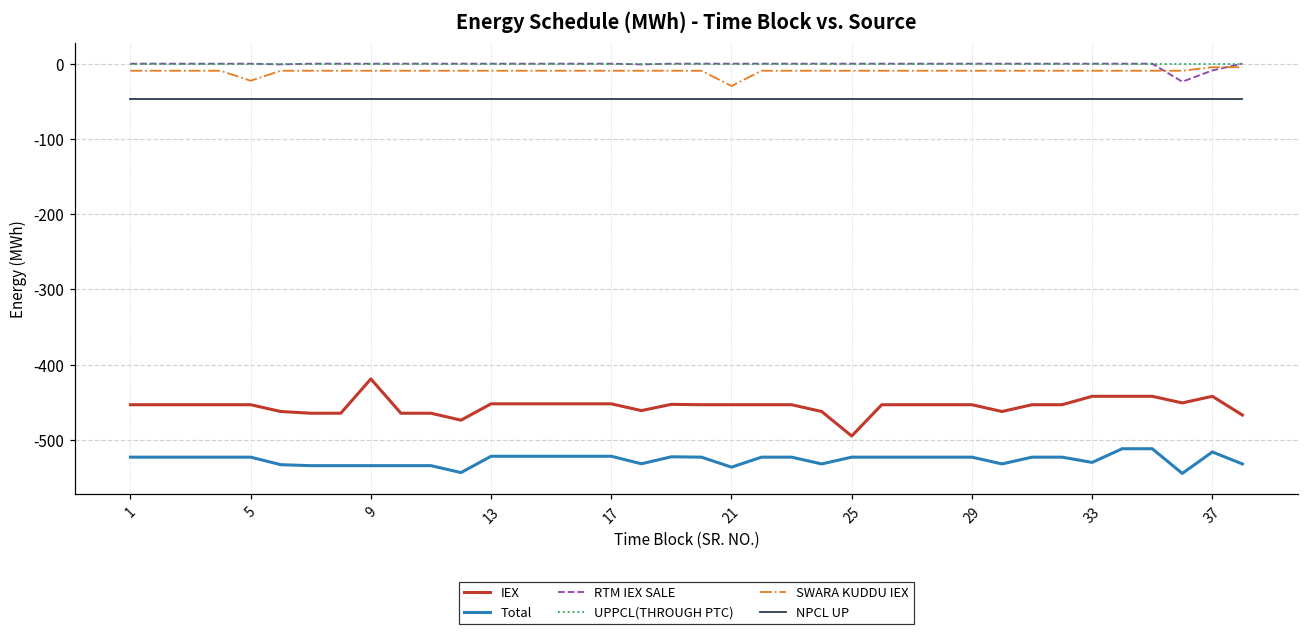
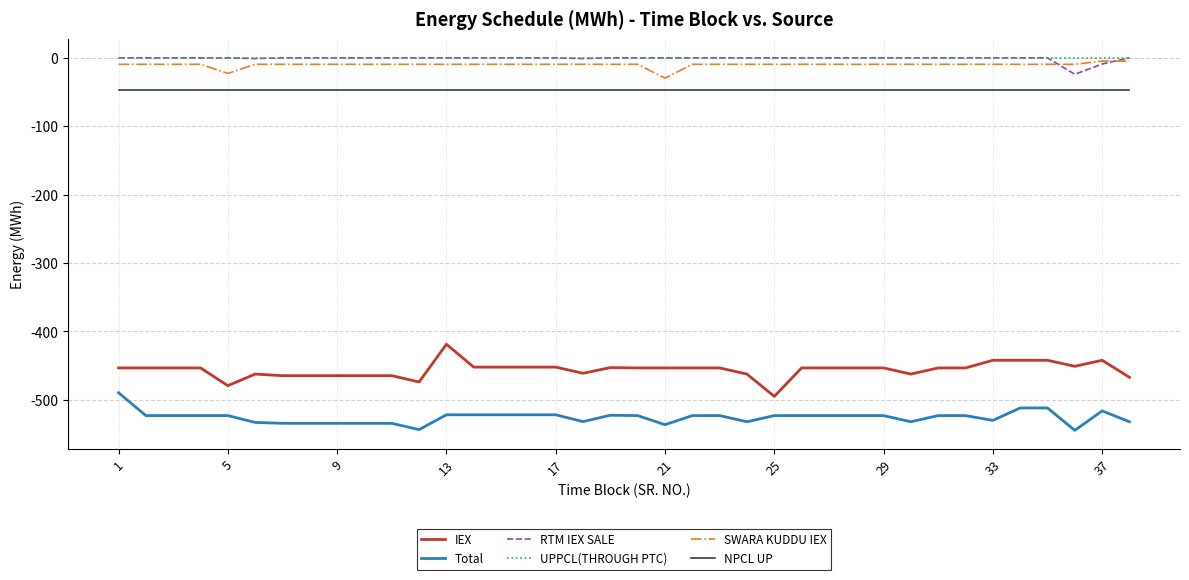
  {
    "IEX": {
      "1": -450,
-     "5": -450,
-     "9": -420,
-     "13": -450,
+     "5": -480,
+     "9": -460,
+     "13": -420,
      "17": -450,
      "21": -450,
      "25": -500,
      "29": -450,
      "33": -440,
      "37": -440
    },
    "Total": {
-     "1": -520,
+     "1": -490,
      "5": -520,
      "9": -530,
      "13": -520,
      "17": -520,
      "21": -540,
      "25": -520,
      "29": -520,
      "33": -530,
      "37": -520
    },
    "RTM IEX SALE": {
      "37": -10
    },
    "UPPCL(THROUGH PTC)": {
      "37": 0
    },
    "SWARA KUDDU IEX": {
      "1": -10,
      "5": -20,
      "9": -10,
      "13": -10,
      "17": -10,
      "21": -30,
      "25": -10,
      "29": -10,
      "33": -10,
      "37": 0
    },
    "NPCL UP": {
      "1": -50,
      "5": -50,
      "9": -50,
      "13": -50,
      "17": -50,
      "21": -50,
      "25": -50,
      "29": -50,
      "33": -50,
      "37": -50
    }
  }
